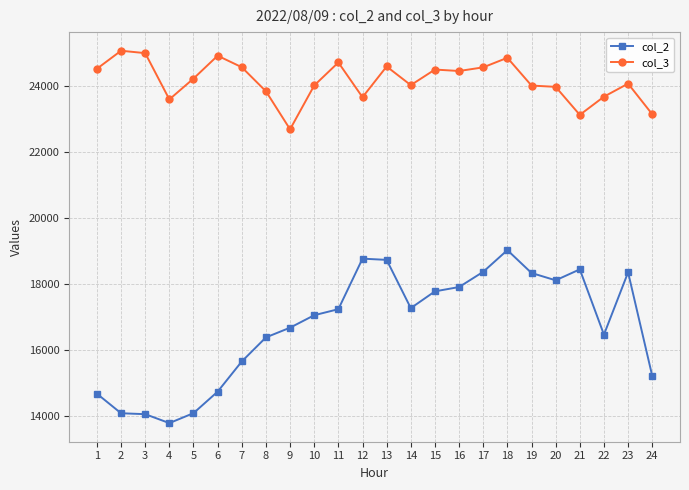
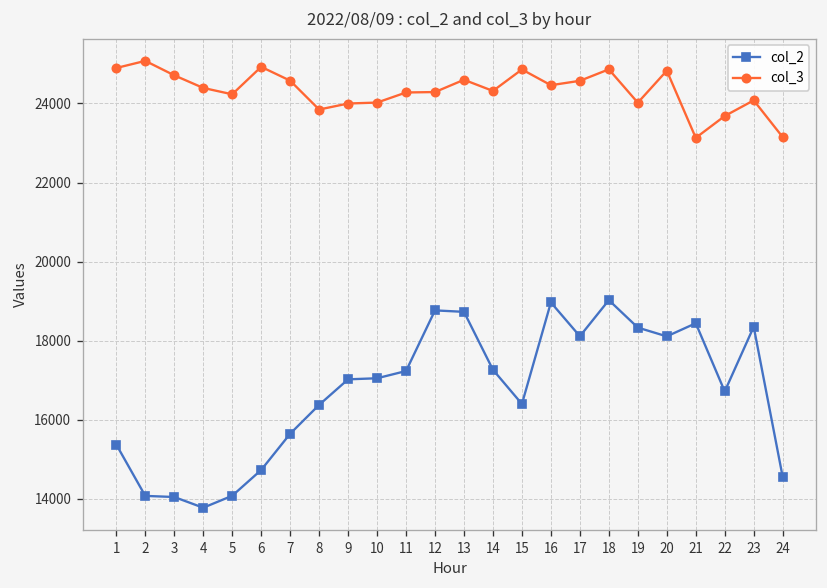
  {
    "col_2": {
-     "1": 14700,
+     "1": 15400,
      "2": 14100,
      "3": 14000,
      "4": 13800,
      "5": 14100,
      "6": 14700,
      "7": 15600,
      "8": 16400,
-     "9": 16700,
+     "9": 17000,
      "10": 17100,
      "11": 17200,
      "12": 18800,
      "13": 18700,
      "14": 17300,
-     "15": 17800,
-     "16": 17900,
-     "17": 18400,
+     "15": 16400,
+     "16": 19000,
+     "17": 18100,
      "18": 19000,
      "19": 18300,
      "20": 18100,
      "21": 18400,
-     "22": 16500,
+     "22": 16700,
      "23": 18400,
-     "24": 15200
+     "24": 14600
    },
    "col_3": {
-     "1": 24500,
+     "1": 24900,
      "2": 25100,
-     "3": 25000,
-     "4": 23600,
+     "3": 24700,
+     "4": 24400,
      "5": 24200,
      "6": 24900,
      "7": 24600,
      "8": 23800,
-     "9": 22700,
+     "9": 24000,
      "10": 24000,
-     "11": 24700,
-     "12": 23700,
+     "11": 24300,
+     "12": 24300,
      "13": 24600,
-     "14": 24000,
-     "15": 24500,
+     "14": 24300,
+     "15": 24900,
      "16": 24500,
      "17": 24600,
      "18": 24900,
      "19": 24000,
-     "20": 24000,
+     "20": 24800,
      "21": 23100,
      "22": 23700,
      "23": 24100,
      "24": 23100
    }
  }
